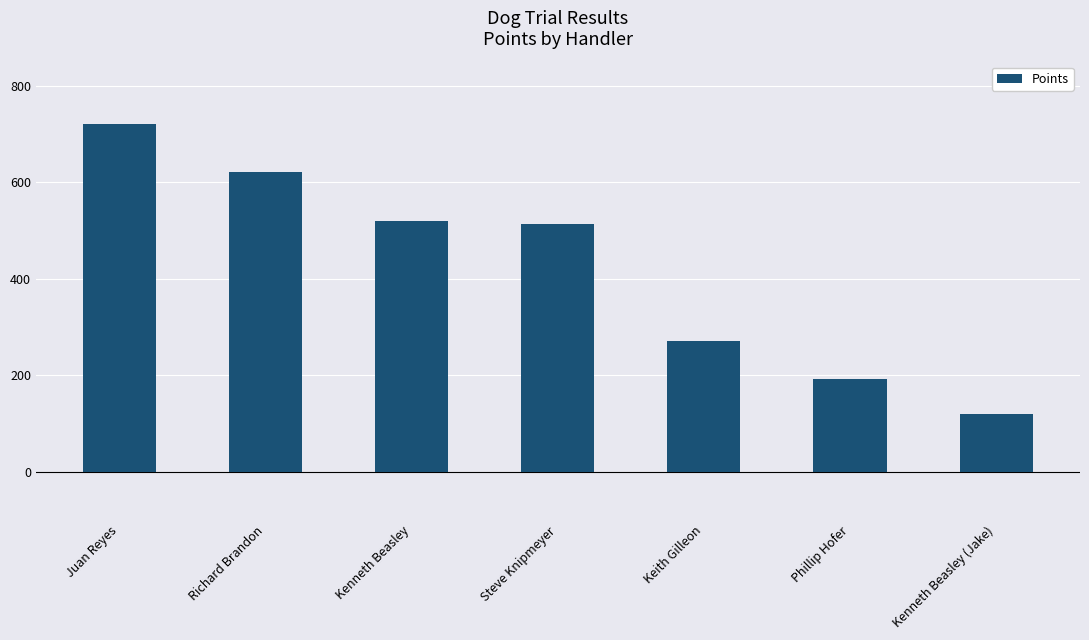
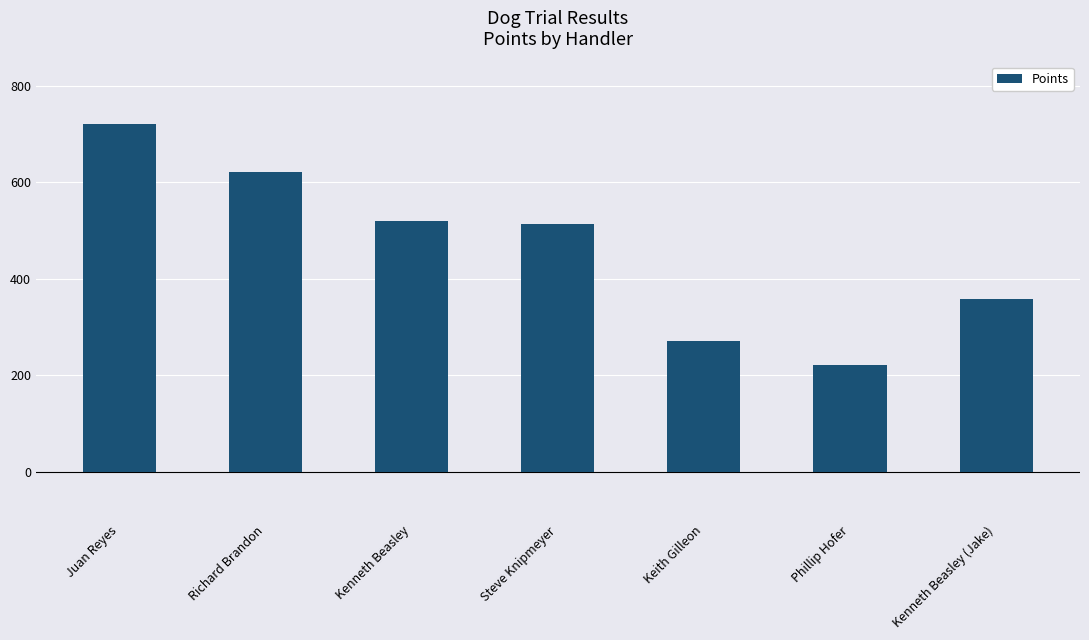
  {
    "Juan Reyes": 720,
    "Richard Brandon": 620,
    "Kenneth Beasley": 520,
    "Steve Knipmeyer": 510,
    "Keith Gilleon": 270,
-   "Phillip Hofer": 190,
-   "Kenneth Beasley (Jake)": 120
+   "Phillip Hofer": 220,
+   "Kenneth Beasley (Jake)": 360
  }
